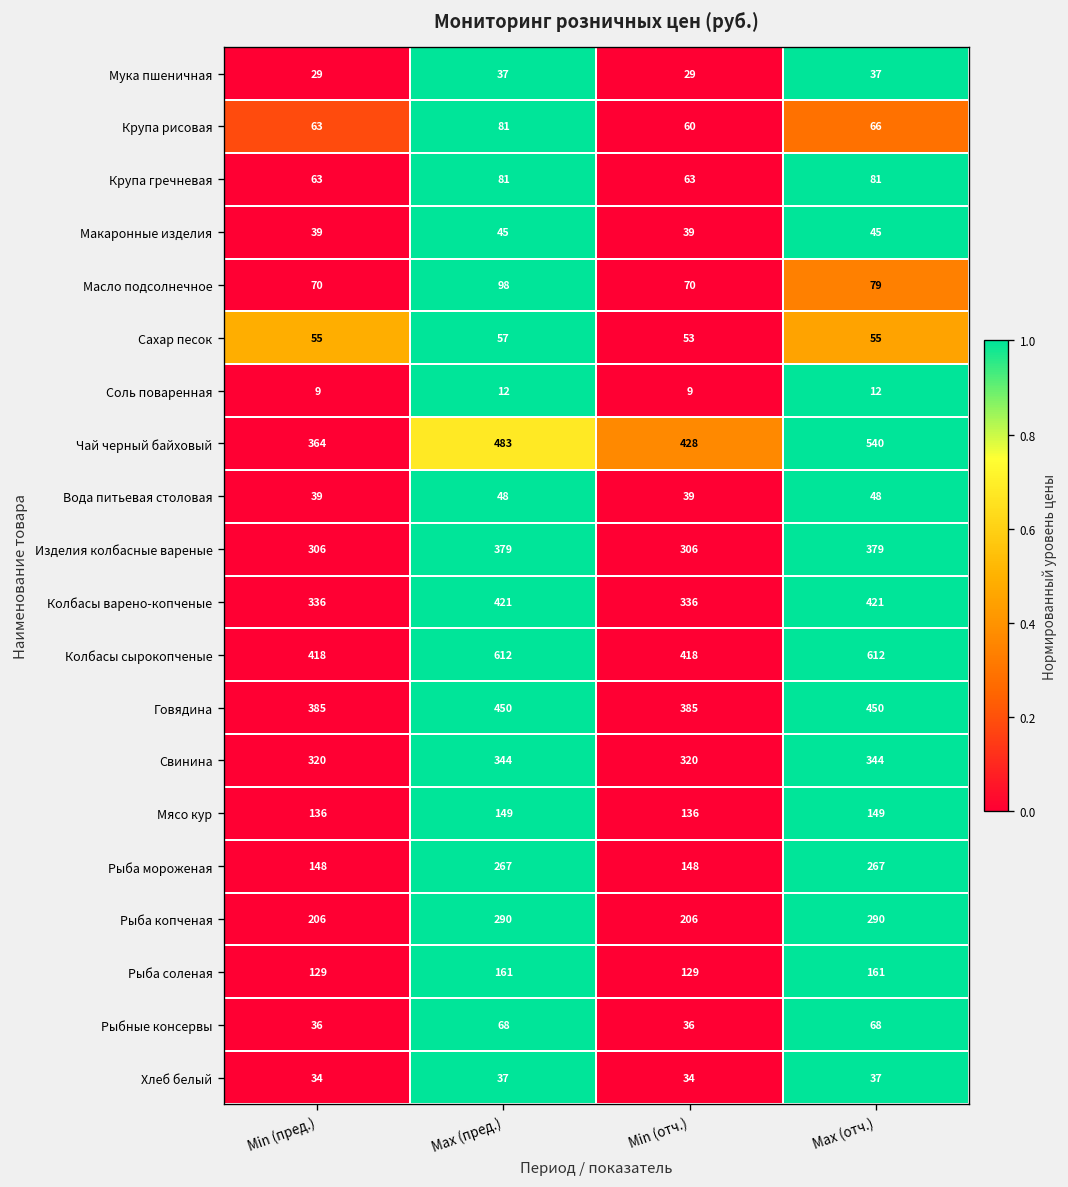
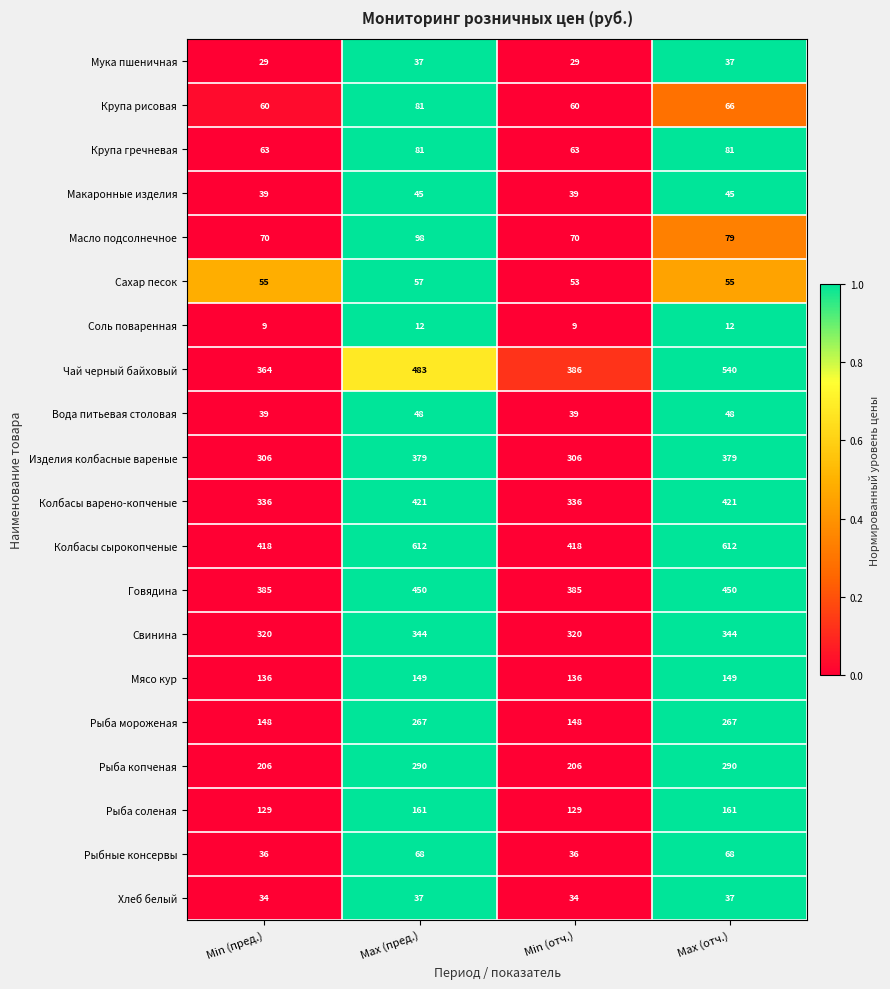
  {
    "Мука пшеничная": {
      "Min (пред.)": 29,
      "Max (пред.)": 37,
      "Min (отч.)": 29,
      "Max (отч.)": 37
    },
    "Крупа рисовая": {
-     "Min (пред.)": 63,
+     "Min (пред.)": 60,
      "Max (пред.)": 81,
      "Min (отч.)": 60,
      "Max (отч.)": 66
    },
    "Крупа гречневая": {
      "Min (пред.)": 63,
      "Max (пред.)": 81,
      "Min (отч.)": 63,
      "Max (отч.)": 81
    },
    "Макаронные изделия": {
      "Min (пред.)": 39,
      "Max (пред.)": 45,
      "Min (отч.)": 39,
      "Max (отч.)": 45
    },
    "Масло подсолнечное": {
      "Min (пред.)": 70,
      "Max (пред.)": 98,
      "Min (отч.)": 70,
      "Max (отч.)": 79
    },
    "Сахар песок": {
      "Min (пред.)": 55,
      "Max (пред.)": 57,
      "Min (отч.)": 53,
      "Max (отч.)": 55
    },
    "Соль поваренная": {
      "Min (пред.)": 9,
      "Max (пред.)": 12,
      "Min (отч.)": 9,
      "Max (отч.)": 12
    },
    "Чай черный байховый": {
      "Min (пред.)": 364,
      "Max (пред.)": 483,
-     "Min (отч.)": 428,
+     "Min (отч.)": 386,
      "Max (отч.)": 540
    },
    "Вода питьевая столовая": {
      "Min (пред.)": 39,
      "Max (пред.)": 48,
      "Min (отч.)": 39,
      "Max (отч.)": 48
    },
    "Изделия колбасные вареные": {
      "Min (пред.)": 306,
      "Max (пред.)": 379,
      "Min (отч.)": 306,
      "Max (отч.)": 379
    },
    "Колбасы варено-копченые": {
      "Min (пред.)": 336,
      "Max (пред.)": 421,
      "Min (отч.)": 336,
      "Max (отч.)": 421
    },
    "Колбасы сырокопченые": {
      "Min (пред.)": 418,
      "Max (пред.)": 612,
      "Min (отч.)": 418,
      "Max (отч.)": 612
    },
    "Говядина": {
      "Min (пред.)": 385,
      "Max (пред.)": 450,
      "Min (отч.)": 385,
      "Max (отч.)": 450
    },
    "Свинина": {
      "Min (пред.)": 320,
      "Max (пред.)": 344,
      "Min (отч.)": 320,
      "Max (отч.)": 344
    },
    "Мясо кур": {
      "Min (пред.)": 136,
      "Max (пред.)": 149,
      "Min (отч.)": 136,
      "Max (отч.)": 149
    },
    "Рыба мороженая": {
      "Min (пред.)": 148,
      "Max (пред.)": 267,
      "Min (отч.)": 148,
      "Max (отч.)": 267
    },
    "Рыба копченая": {
      "Min (пред.)": 206,
      "Max (пред.)": 290,
      "Min (отч.)": 206,
      "Max (отч.)": 290
    },
    "Рыба соленая": {
      "Min (пред.)": 129,
      "Max (пред.)": 161,
      "Min (отч.)": 129,
      "Max (отч.)": 161
    },
    "Рыбные консервы": {
      "Min (пред.)": 36,
      "Max (пред.)": 68,
      "Min (отч.)": 36,
      "Max (отч.)": 68
    },
    "Хлеб белый": {
      "Min (пред.)": 34,
      "Max (пред.)": 37,
      "Min (отч.)": 34,
      "Max (отч.)": 37
    }
  }
